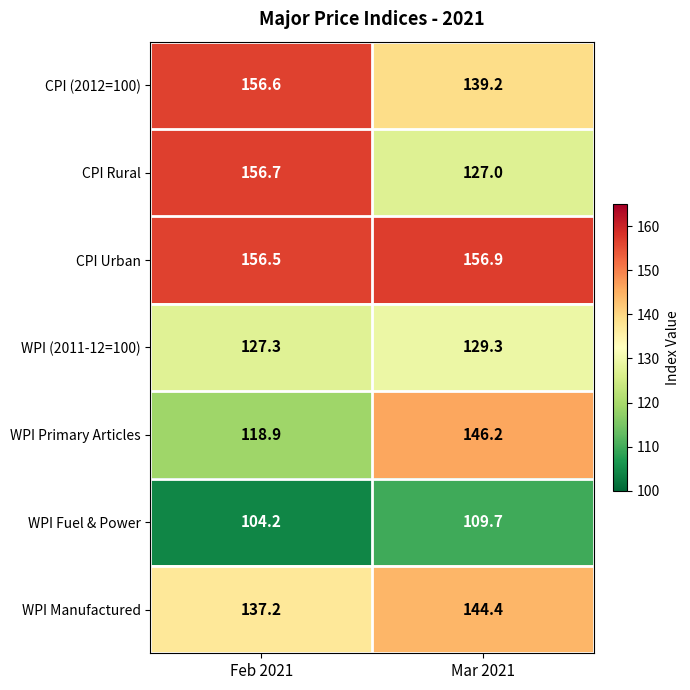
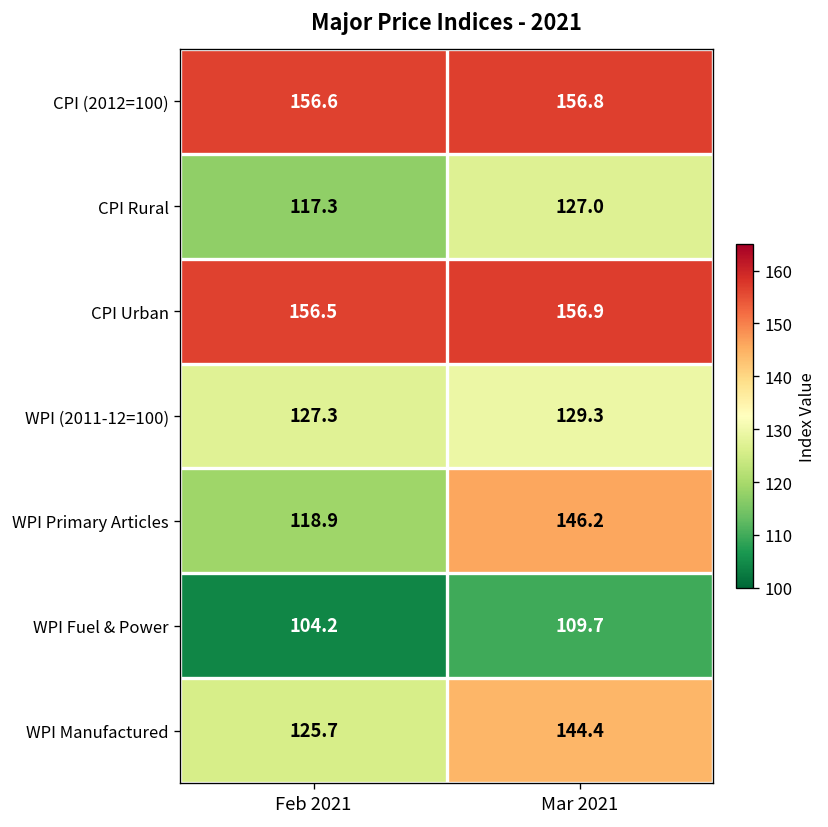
  {
    "CPI (2012=100)": {
      "Feb 2021": 156.6,
-     "Mar 2021": 139.2
+     "Mar 2021": 156.8
    },
    "CPI Rural": {
-     "Feb 2021": 156.7,
+     "Feb 2021": 117.3,
      "Mar 2021": 127.0
    },
    "CPI Urban": {
      "Feb 2021": 156.5,
      "Mar 2021": 156.9
    },
    "WPI (2011-12=100)": {
      "Feb 2021": 127.3,
      "Mar 2021": 129.3
    },
    "WPI Primary Articles": {
      "Feb 2021": 118.9,
      "Mar 2021": 146.2
    },
    "WPI Fuel & Power": {
      "Feb 2021": 104.2,
      "Mar 2021": 109.7
    },
    "WPI Manufactured": {
-     "Feb 2021": 137.2,
+     "Feb 2021": 125.7,
      "Mar 2021": 144.4
    }
  }
